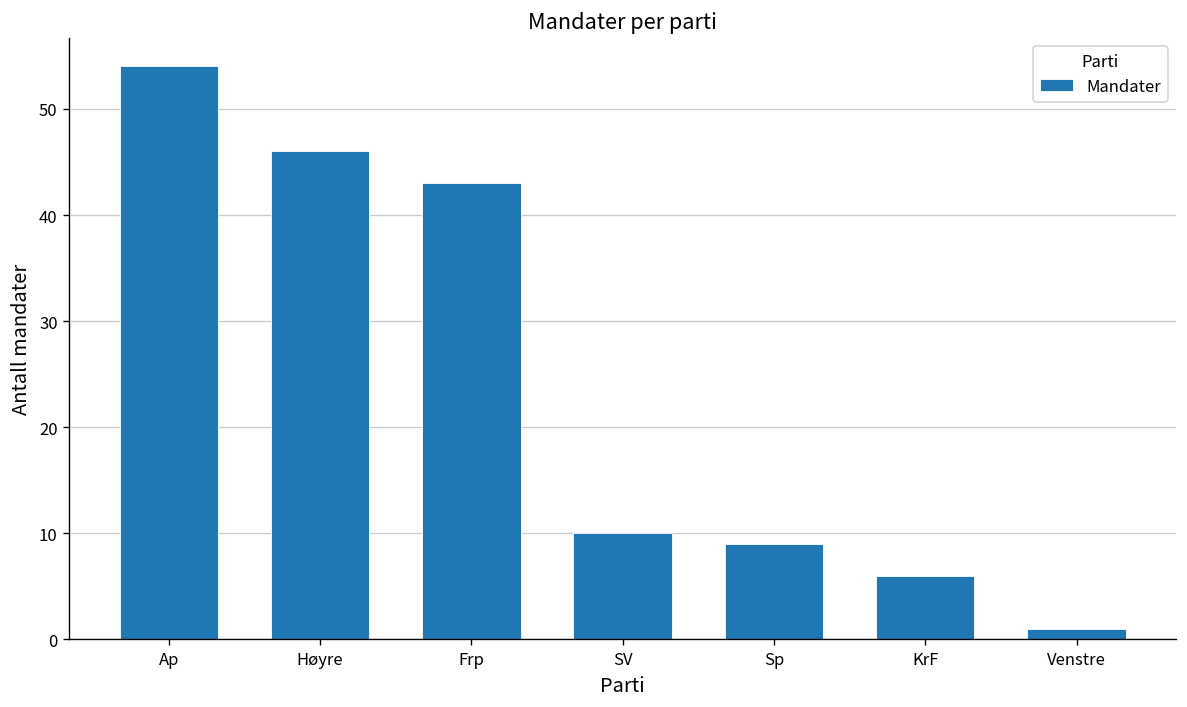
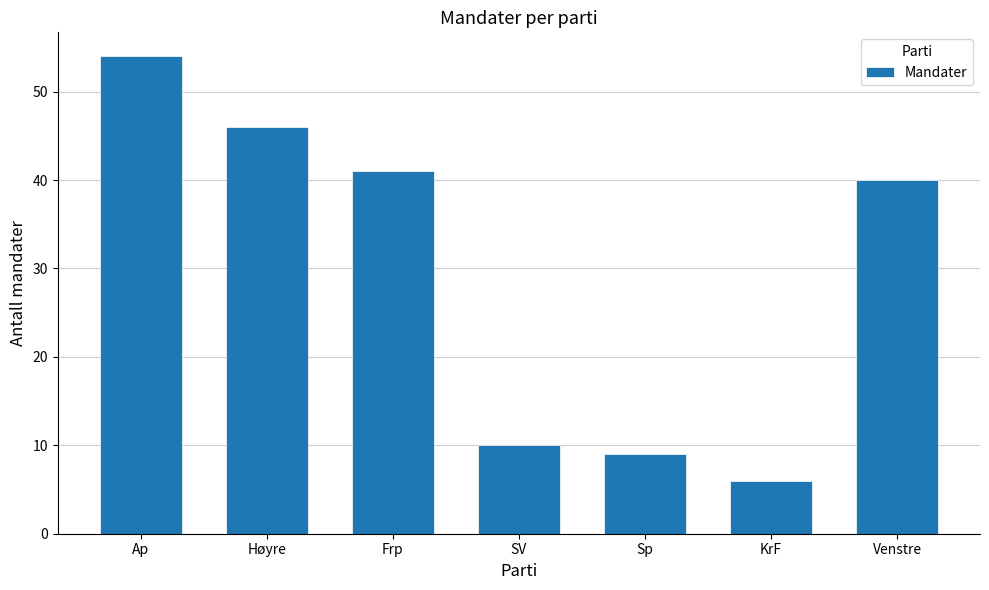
  {
    "Ap": 54,
    "Høyre": 46,
-   "Frp": 43,
+   "Frp": 41,
    "SV": 10,
    "Sp": 9,
    "KrF": 6,
-   "Venstre": 1
+   "Venstre": 40
  }
